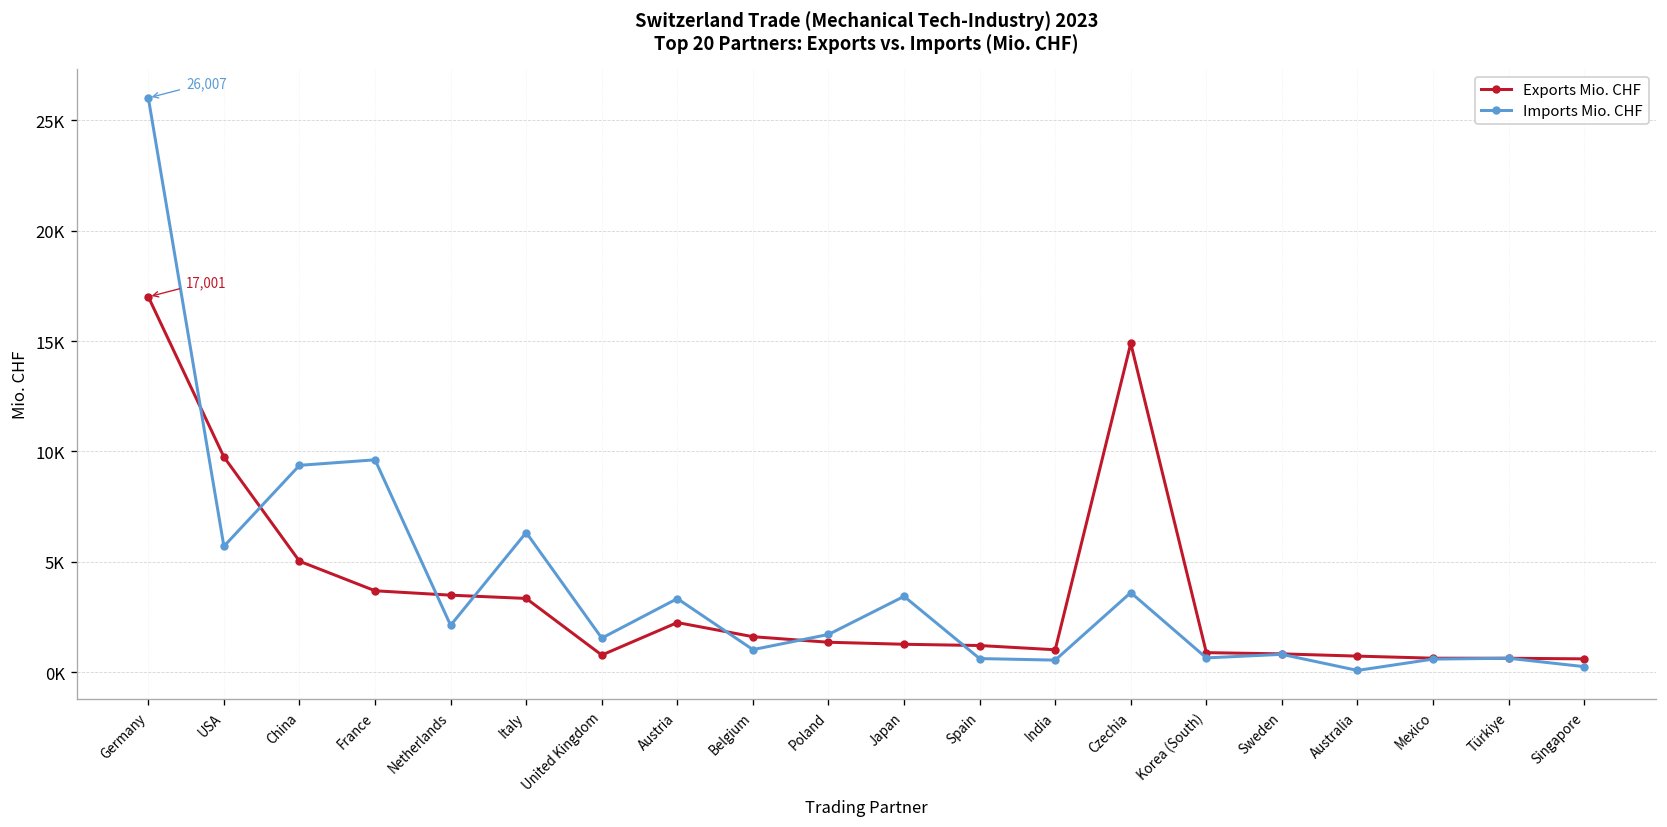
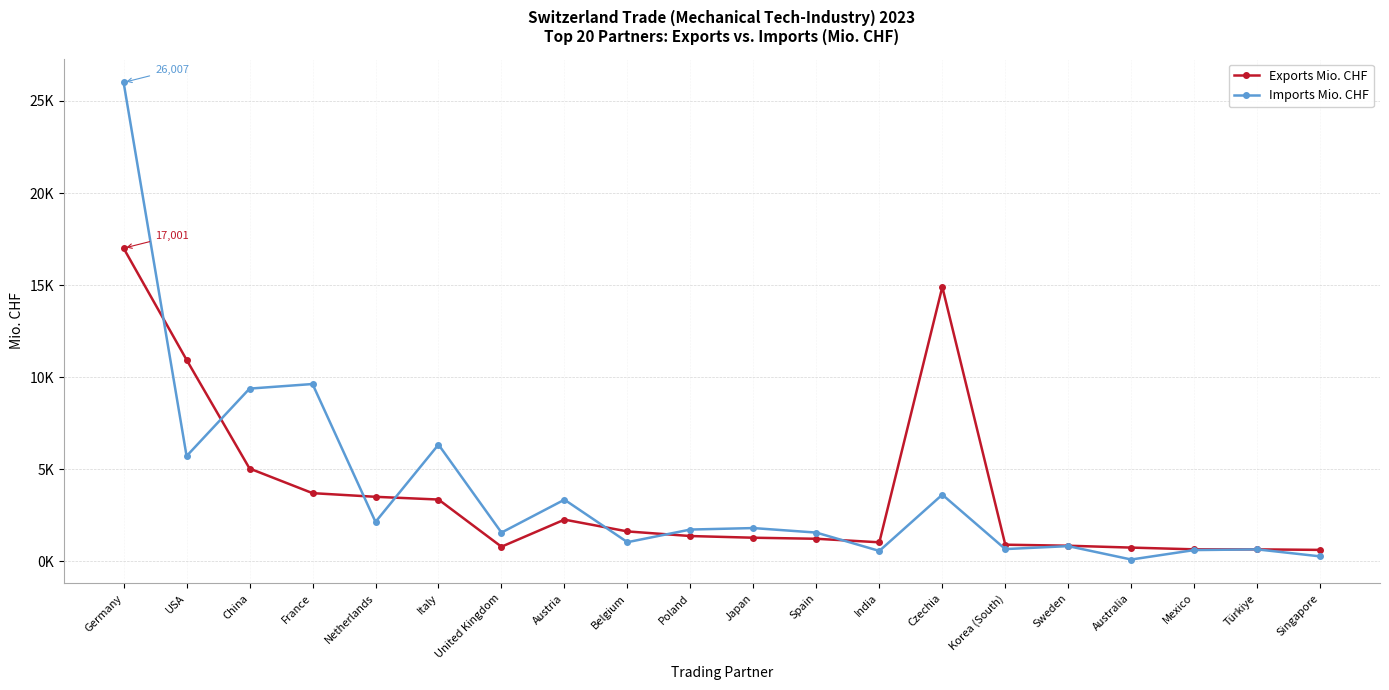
  {
    "Exports Mio. CHF": {
-     "USA": 9800,
+     "USA": 10900,
      "China": 5000,
      "France": 3700,
      "Netherlands": 3500,
      "Italy": 3300,
      "United Kingdom": 800,
      "Austria": 2300,
      "Belgium": 1600,
      "Poland": 1400,
      "Japan": 1300,
      "Spain": 1200,
      "India": 1000,
      "Czechia": 14900,
      "Korea (South)": 900,
      "Australia": 700,
      "Singapore": 600
    },
    "Imports Mio. CHF": {
      "USA": 5700,
      "China": 9400,
      "France": 9600,
      "Netherlands": 2100,
      "Italy": 6300,
      "United Kingdom": 1600,
      "Austria": 3300,
      "Belgium": 1000,
      "Poland": 1700,
-     "Japan": 3400,
-     "Spain": 600,
+     "Japan": 1800,
+     "Spain": 1600,
      "India": 600,
      "Czechia": 3600,
      "Korea (South)": 700,
      "Australia": 100,
      "Singapore": 300
    }
  }
